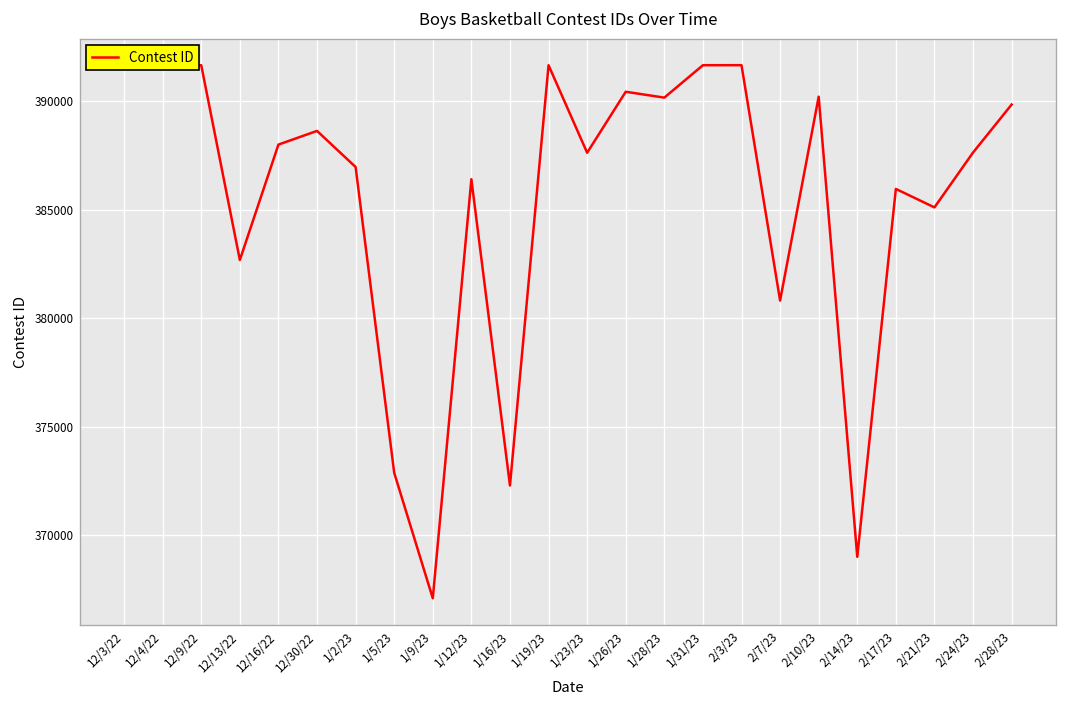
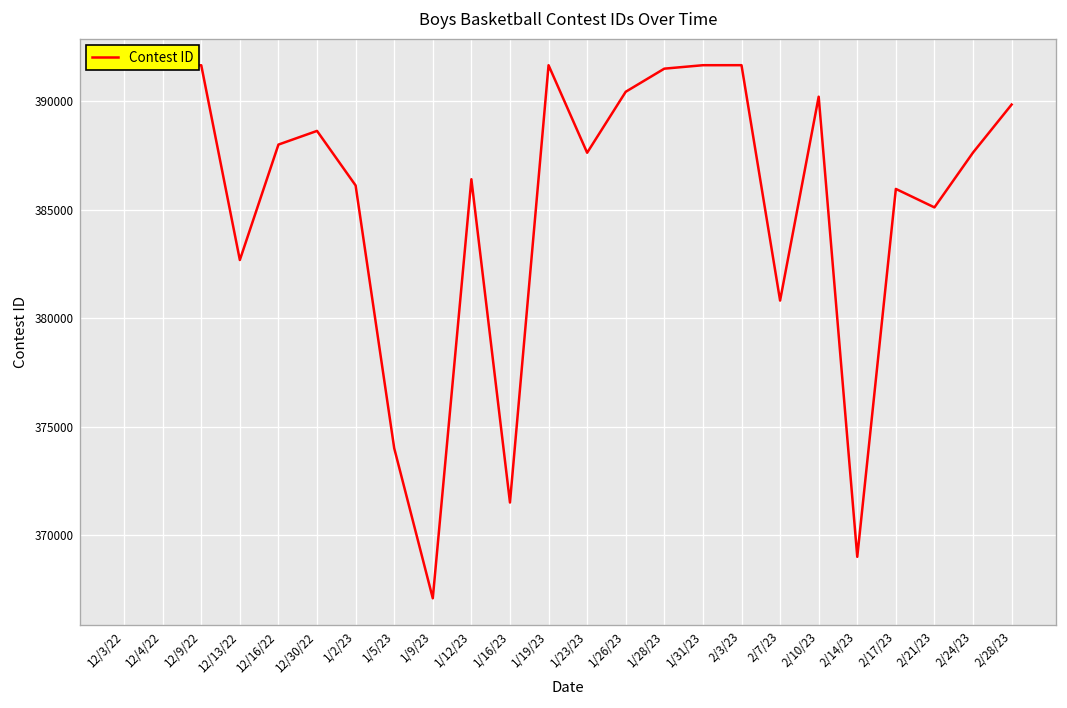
  {
    "12/9/22": 391700,
    "12/13/22": 382700,
    "12/16/22": 388000,
    "12/30/22": 388600,
-   "1/2/23": 387000,
-   "1/5/23": 372900,
+   "1/2/23": 386100,
+   "1/5/23": 374000,
    "1/9/23": 367100,
    "1/12/23": 386400,
-   "1/16/23": 372300,
+   "1/16/23": 371500,
    "1/19/23": 391700,
    "1/23/23": 387600,
    "1/26/23": 390400,
-   "1/28/23": 390200,
+   "1/28/23": 391500,
    "1/31/23": 391700,
    "2/3/23": 391700,
    "2/7/23": 380800,
    "2/10/23": 390200,
    "2/14/23": 369000,
    "2/17/23": 386000,
    "2/21/23": 385100,
    "2/24/23": 387600,
    "2/28/23": 389900
  }
